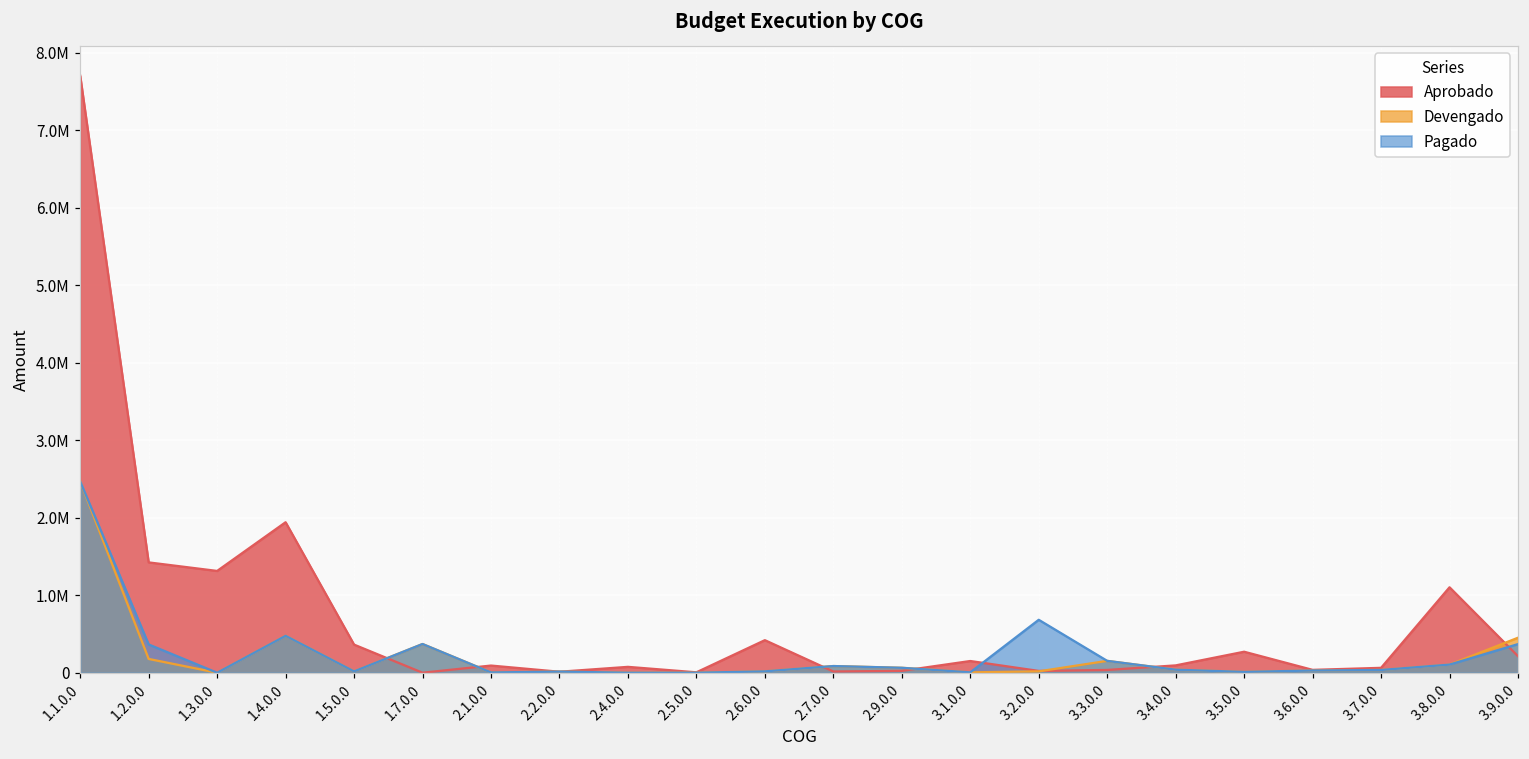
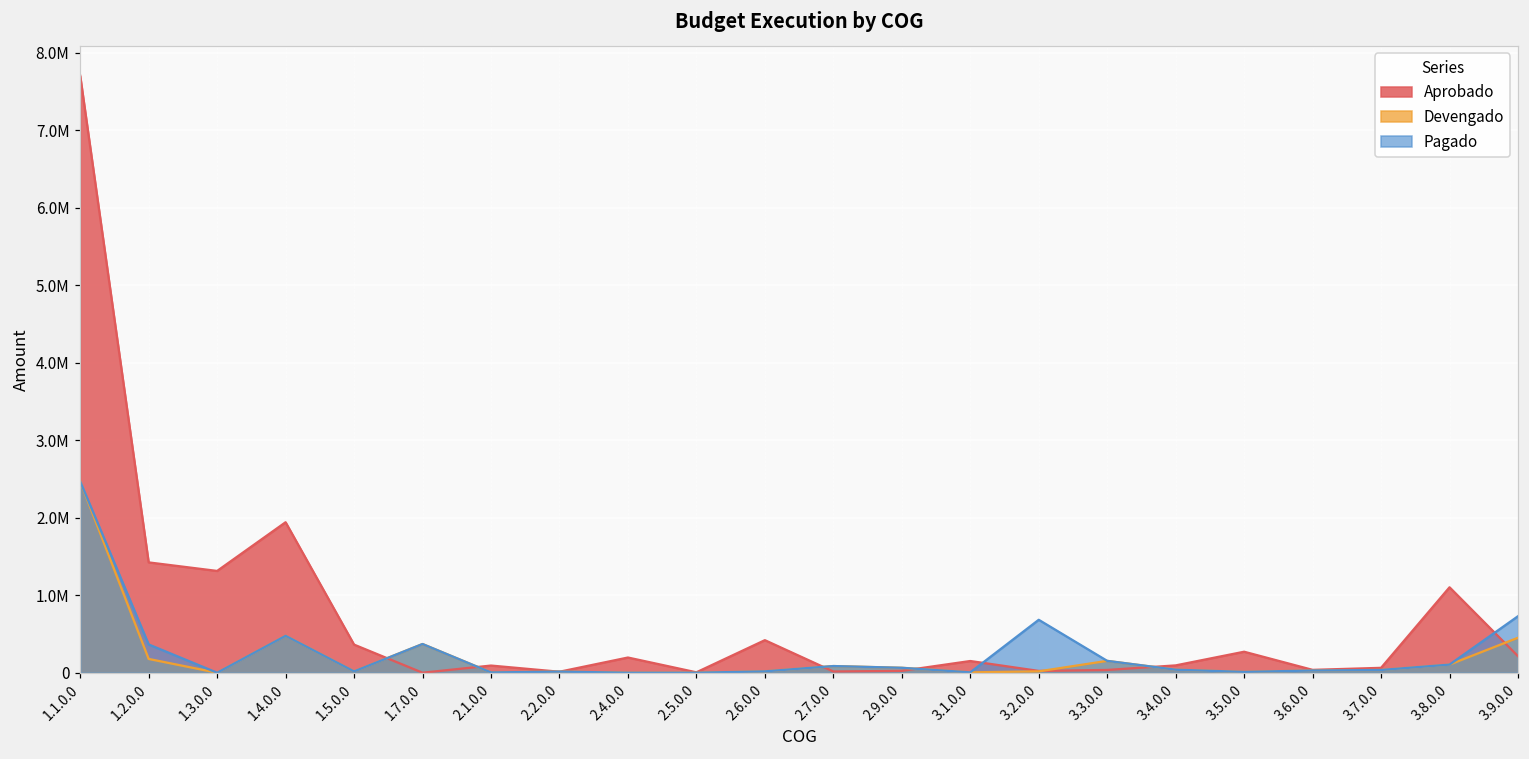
  {
    "Aprobado": {
      "1.1.0.0": 7700000,
      "1.2.0.0": 1400000,
      "1.3.0.0": 1300000,
      "1.4.0.0": 1900000,
      "1.5.0.0": 400000,
      "1.7.0.0": 0,
      "2.1.0.0": 100000,
-     "2.4.0.0": 100000,
+     "2.4.0.0": 200000,
      "2.6.0.0": 400000,
      "2.7.0.0": 0,
      "2.9.0.0": 0,
      "3.1.0.0": 200000,
      "3.3.0.0": 0,
      "3.4.0.0": 100000,
      "3.5.0.0": 300000,
      "3.8.0.0": 1100000,
      "3.9.0.0": 200000
    },
    "Devengado": {
      "1.2.0.0": 200000,
      "3.9.0.0": 500000
    },
    "Pagado": {
      "1.2.0.0": 400000,
      "3.2.0.0": 700000,
-     "3.9.0.0": 400000
+     "3.9.0.0": 700000
    }
  }
